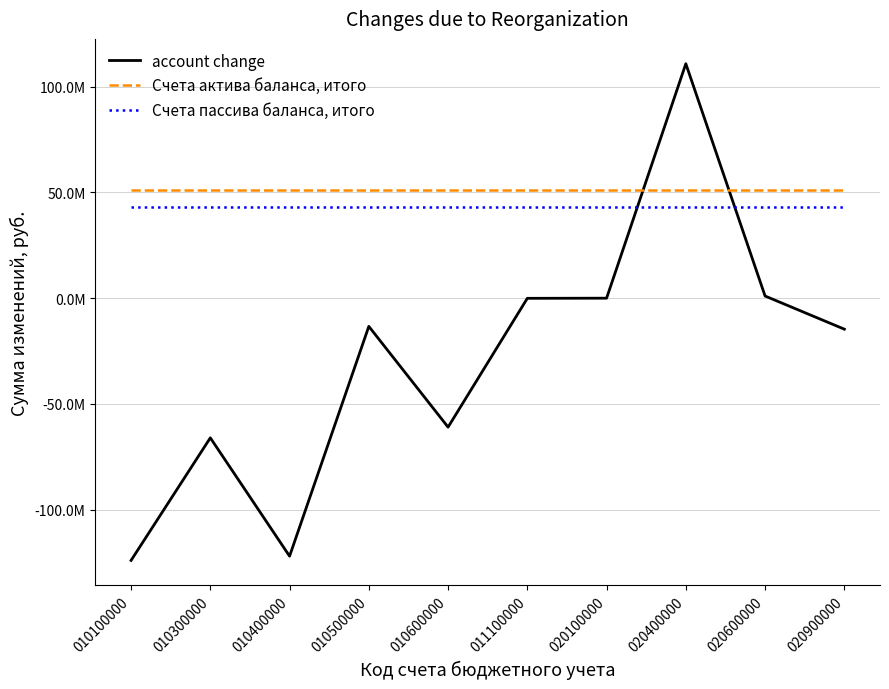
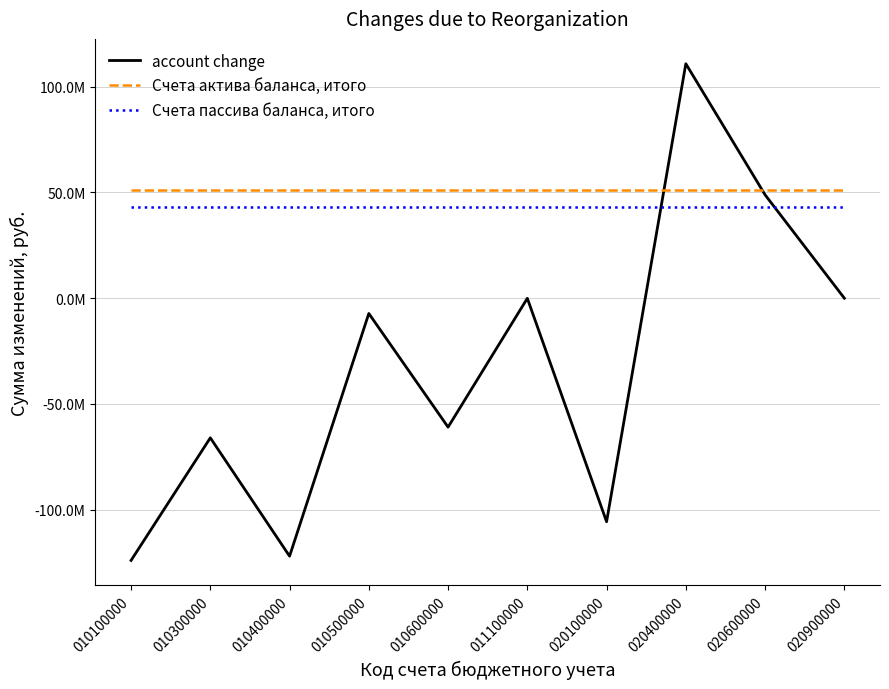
  {
    "account change": {
      "010100000": -124000000,
      "010300000": -66000000,
      "010400000": -122000000,
-     "010500000": -13000000,
+     "010500000": -7000000,
      "010600000": -61000000,
      "011100000": 0,
-     "020100000": 0,
+     "020100000": -106000000,
      "020400000": 111000000,
-     "020600000": 1000000,
-     "020900000": -15000000
+     "020600000": 49000000,
+     "020900000": 0
    },
    "Счета актива баланса, итого": {
      "010100000": 51000000,
      "010300000": 51000000,
      "010400000": 51000000,
      "010500000": 51000000,
      "010600000": 51000000,
      "011100000": 51000000,
      "020100000": 51000000,
      "020400000": 51000000,
      "020600000": 51000000,
      "020900000": 51000000
    },
    "Счета пассива баланса, итого": {
      "010100000": 43000000,
      "010300000": 43000000,
      "010400000": 43000000,
      "010500000": 43000000,
      "010600000": 43000000,
      "011100000": 43000000,
      "020100000": 43000000,
      "020400000": 43000000,
      "020600000": 43000000,
      "020900000": 43000000
    }
  }
